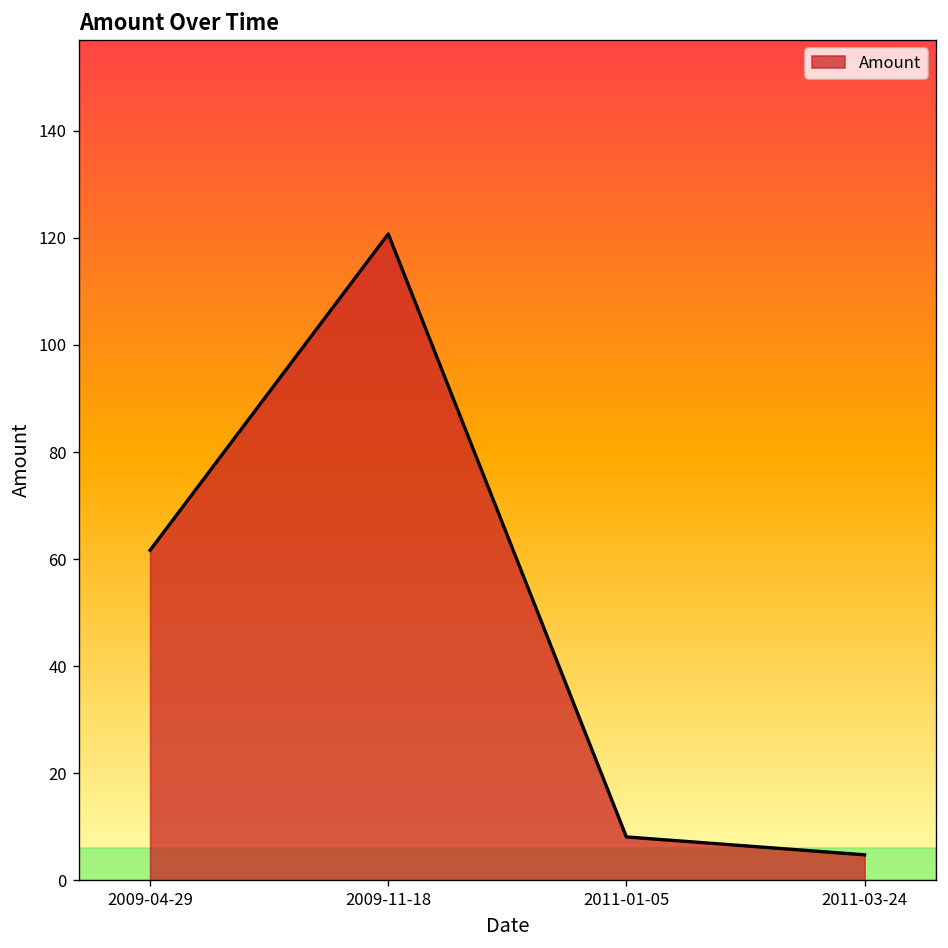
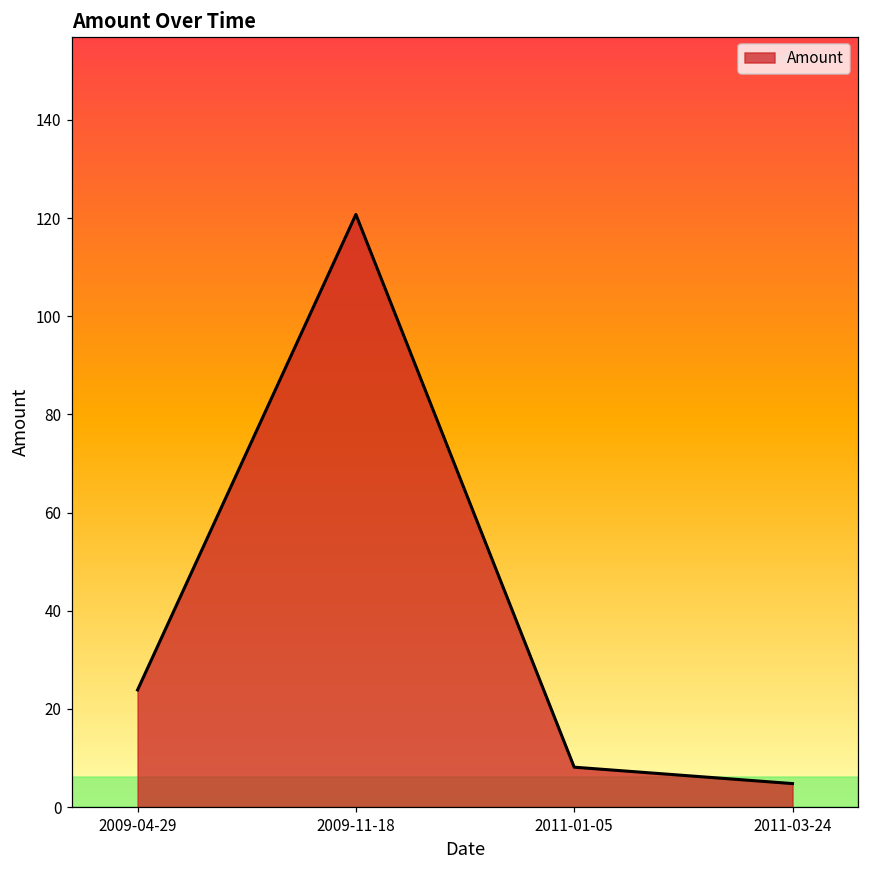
  {
-   "2009-04-29": 62,
+   "2009-04-29": 24,
    "2009-11-18": 121,
    "2011-01-05": 8
  }
